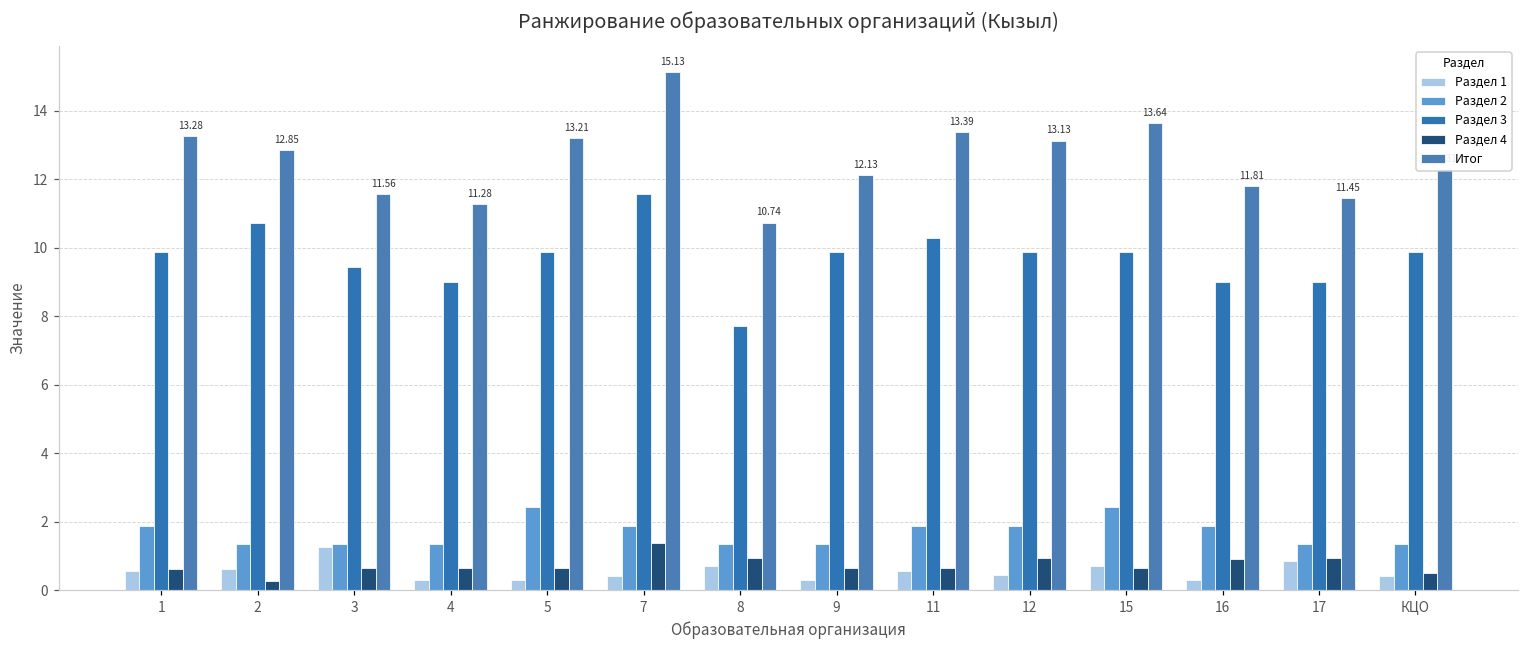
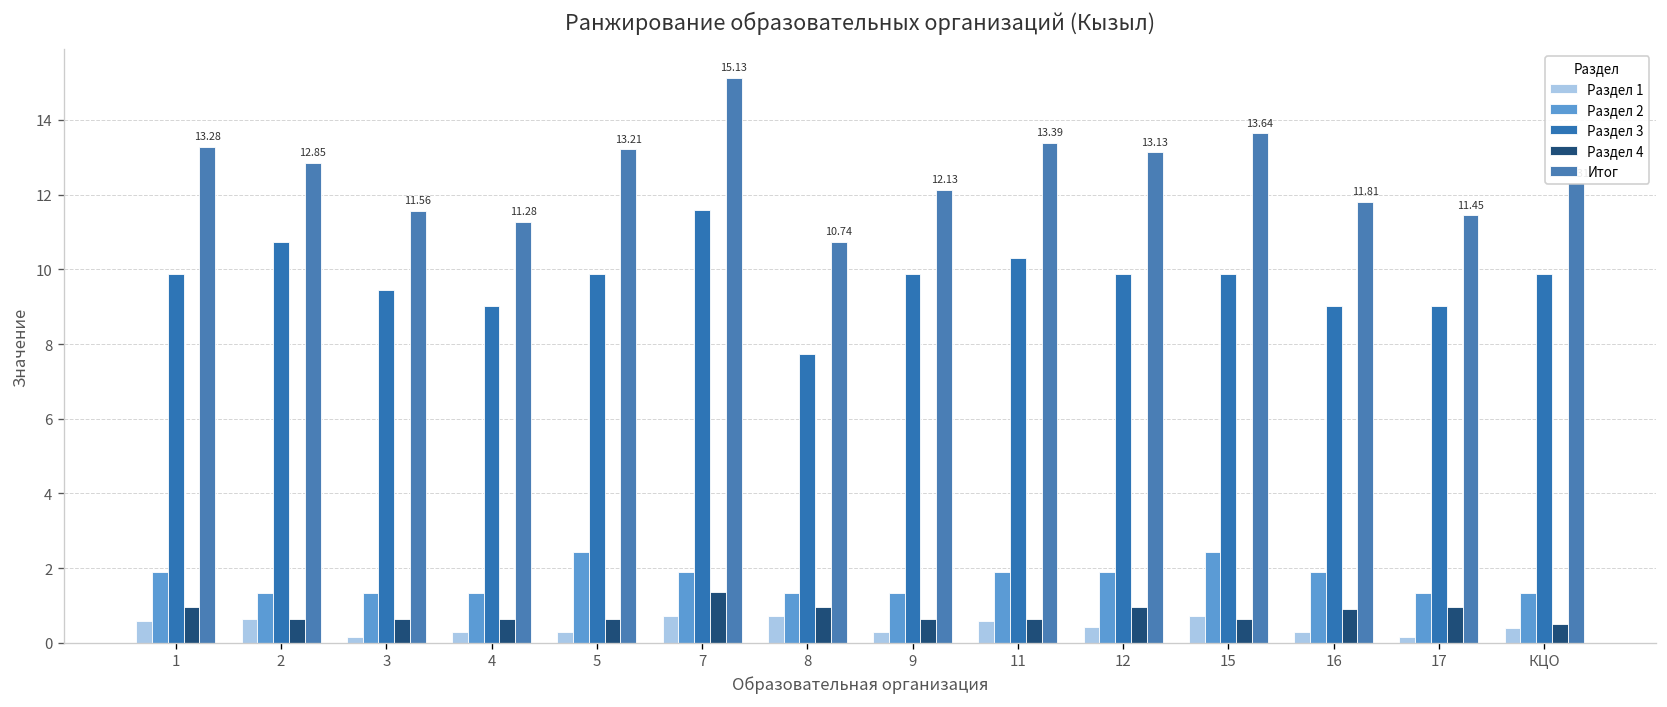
  {
    "Раздел 1": {
      "1": 0.6,
      "2": 0.6,
-     "3": 1.3,
+     "3": 0.1,
      "4": 0.3,
      "5": 0.3,
-     "7": 0.4,
+     "7": 0.7,
      "8": 0.7,
      "9": 0.3,
      "11": 0.6,
      "12": 0.4,
      "15": 0.7,
      "16": 0.3,
-     "17": 0.9,
+     "17": 0.1,
      "КЦО": 0.4
    },
    "Раздел 4": {
-     "1": 0.6,
-     "2": 0.3,
+     "1": 1.0,
+     "2": 0.6,
      "3": 0.6,
      "4": 0.6,
      "5": 0.6,
      "7": 1.4,
      "8": 1.0,
      "9": 0.6,
      "11": 0.6,
      "12": 1.0,
      "15": 0.6,
      "16": 0.9,
      "17": 1.0,
      "КЦО": 0.5
    }
  }
